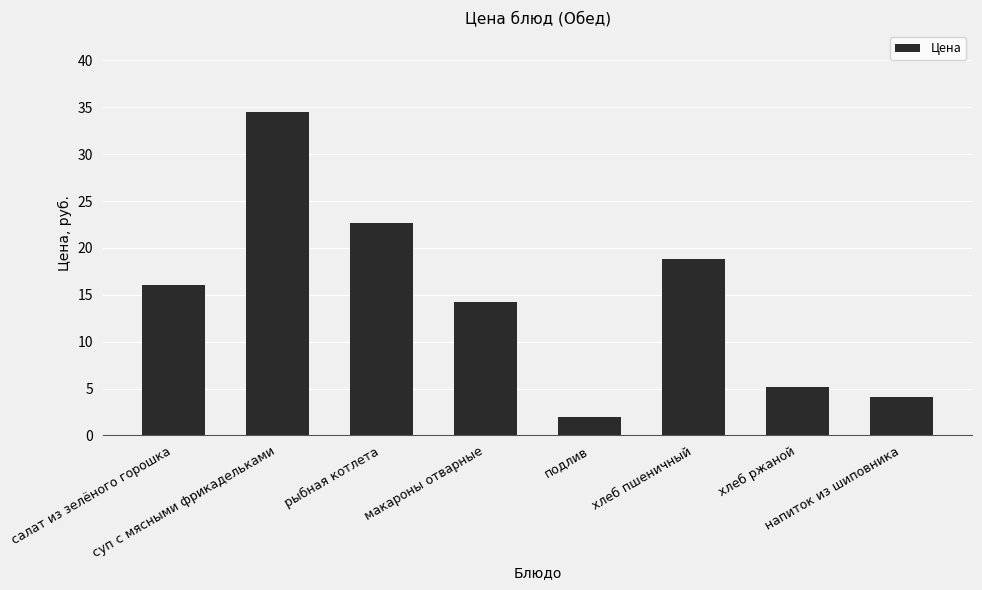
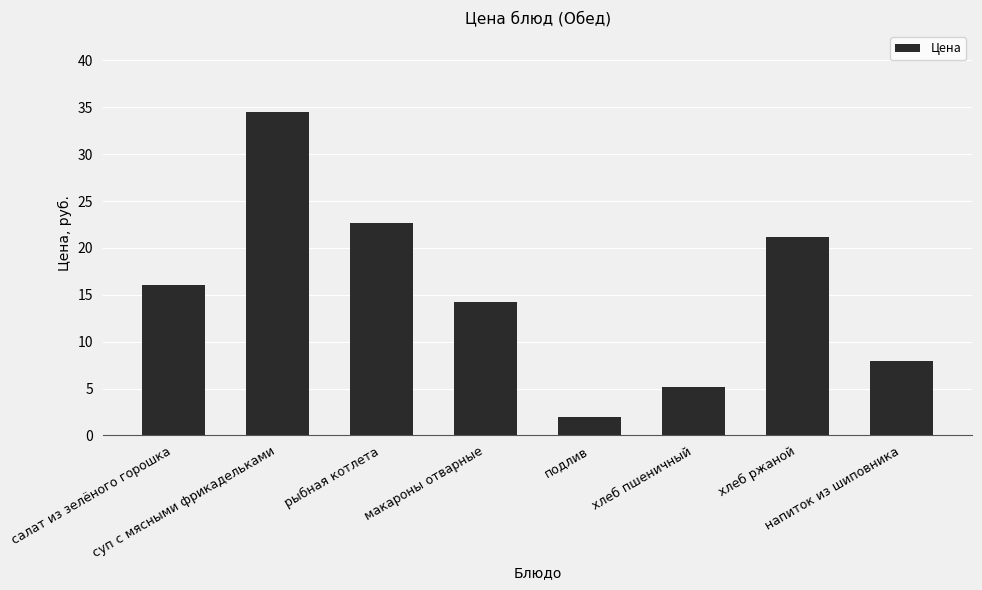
  {
    "салат из зелёного горошка": 16,
    "суп с мясными фрикадельками": 35,
    "рыбная котлета": 23,
    "макароны отварные": 14,
    "подлив": 2,
-   "хлеб пшеничный": 19,
-   "хлеб ржаной": 5,
-   "напиток из шиповника": 4
+   "хлеб пшеничный": 5,
+   "хлеб ржаной": 21,
+   "напиток из шиповника": 8
  }
